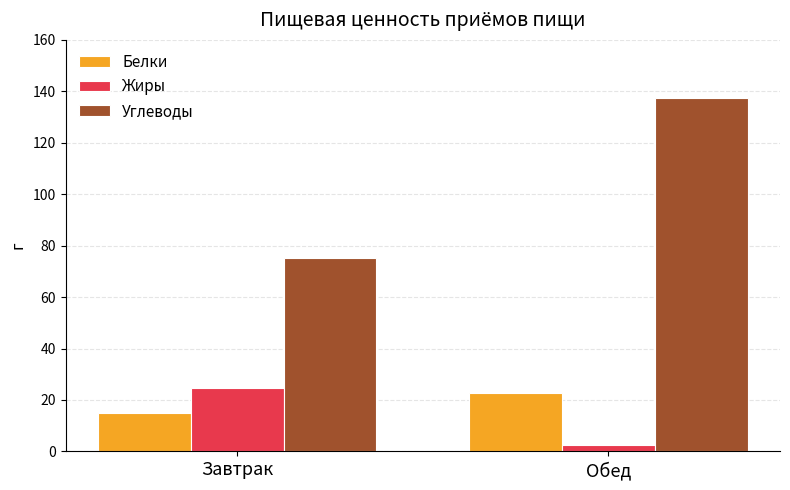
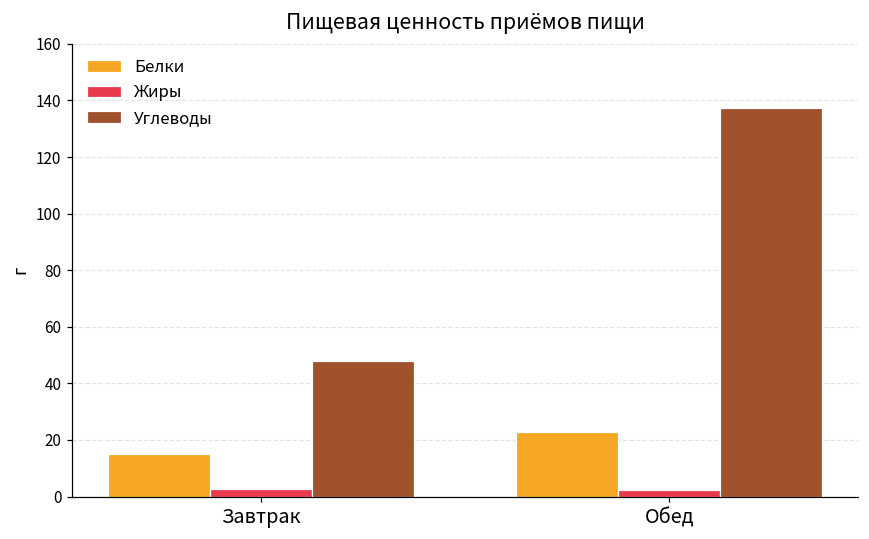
  {
    "Белки": {
      "Завтрак": 15,
      "Обед": 23
    },
    "Жиры": {
-     "Завтрак": 25,
+     "Завтрак": 3,
      "Обед": 2
    },
    "Углеводы": {
-     "Завтрак": 75,
+     "Завтрак": 48,
      "Обед": 137
    }
  }
